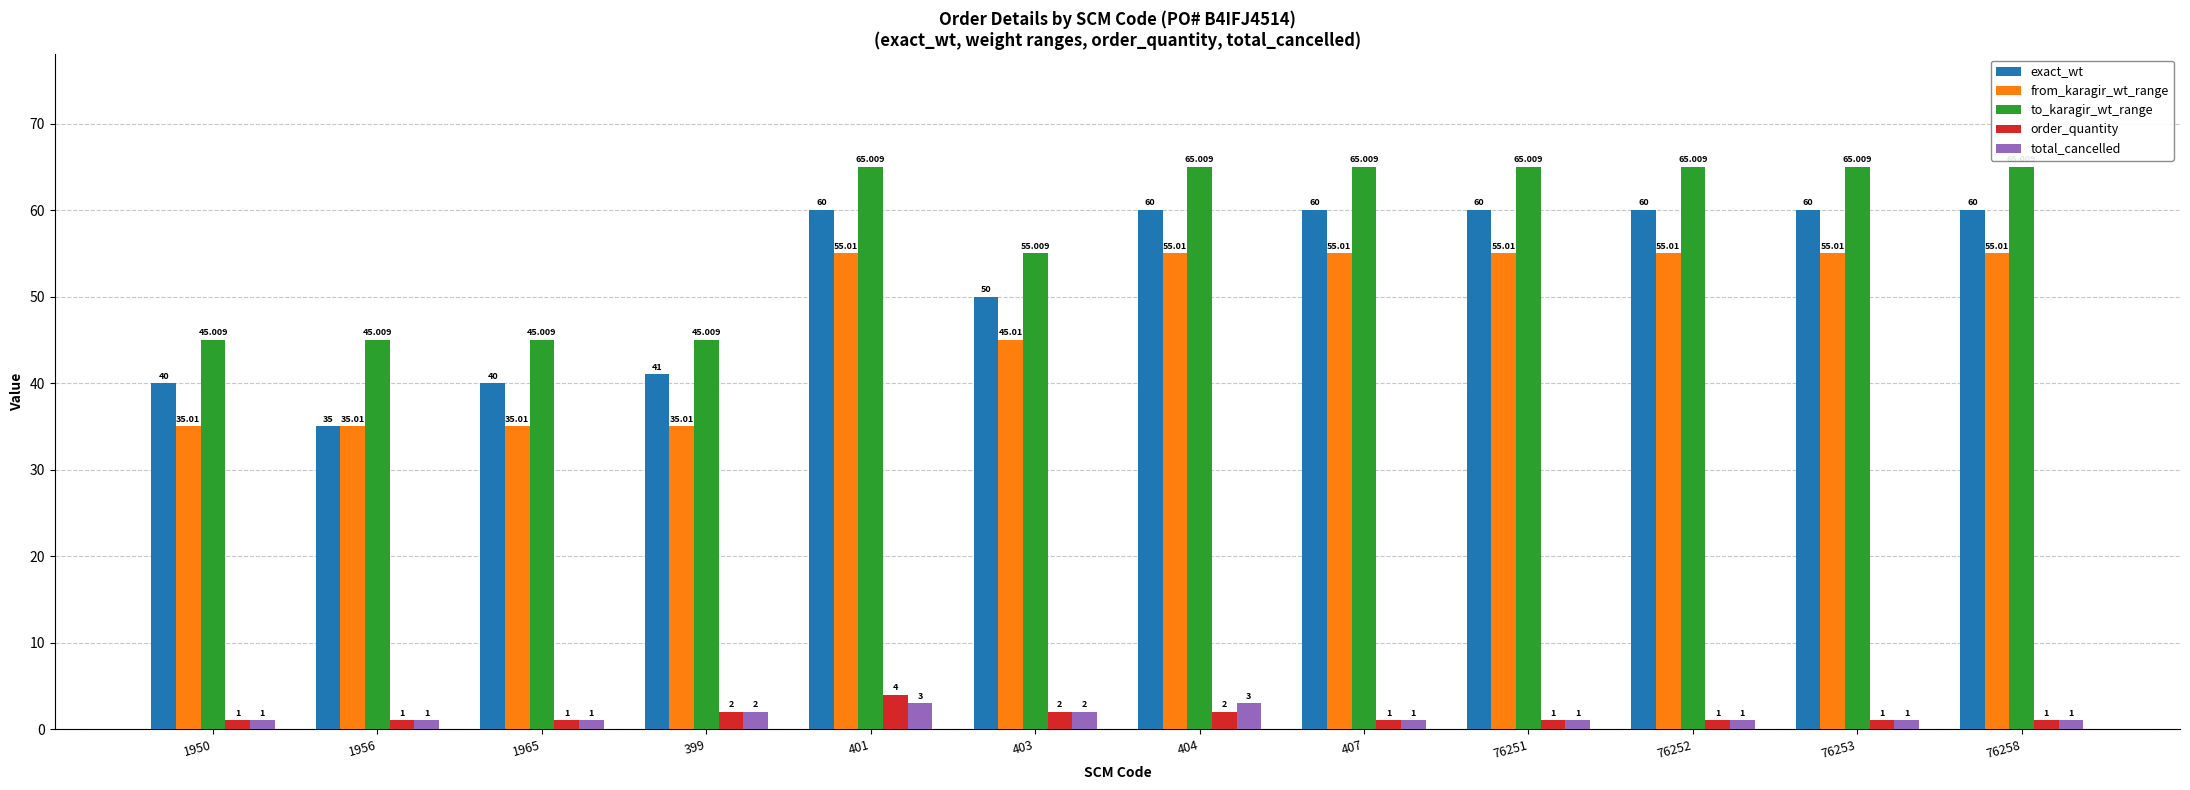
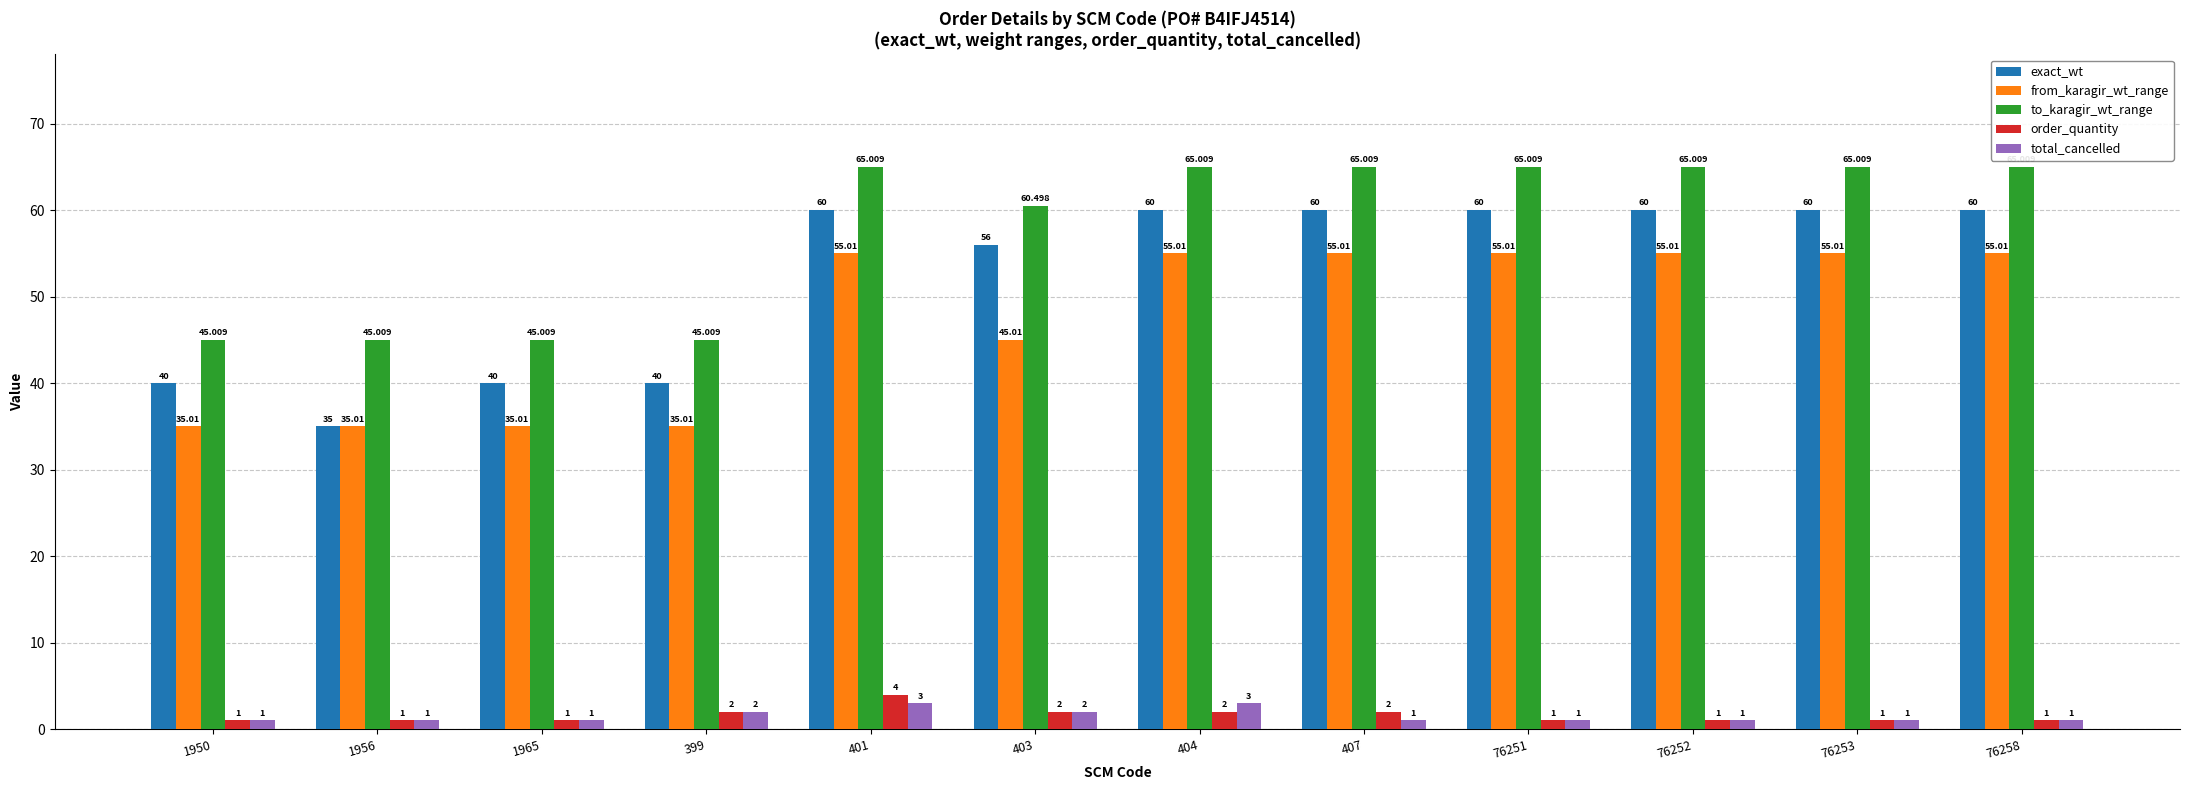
  {
    "exact_wt": {
      "1950": 40,
      "1956": 35,
      "1965": 40,
-     "399": 41,
+     "399": 40,
      "401": 60,
-     "403": 50,
+     "403": 56,
      "404": 60,
      "407": 60,
      "76251": 60,
      "76252": 60,
      "76253": 60,
      "76258": 60
    },
    "from_karagir_wt_range": {
      "1950": 35.01,
      "1956": 35.01,
      "1965": 35.01,
      "399": 35.01,
      "401": 55.01,
      "403": 45.01,
      "404": 55.01,
      "407": 55.01,
      "76251": 55.01,
      "76252": 55.01,
      "76253": 55.01,
      "76258": 55.01
    },
    "to_karagir_wt_range": {
      "1950": 45.009,
      "1956": 45.009,
      "1965": 45.009,
      "399": 45.009,
      "401": 65.009,
-     "403": 55.009,
+     "403": 60.498,
      "404": 65.009,
      "407": 65.009,
      "76251": 65.009,
      "76252": 65.009,
      "76253": 65.009
    },
    "order_quantity": {
      "1950": 1,
      "1956": 1,
      "1965": 1,
      "399": 2,
      "401": 4,
      "403": 2,
      "404": 2,
-     "407": 1,
+     "407": 2,
      "76251": 1,
      "76252": 1,
      "76253": 1,
      "76258": 1
    },
    "total_cancelled": {
      "1950": 1,
      "1956": 1,
      "1965": 1,
      "399": 2,
      "401": 3,
      "403": 2,
      "404": 3,
      "407": 1,
      "76251": 1,
      "76252": 1,
      "76253": 1,
      "76258": 1
    }
  }
